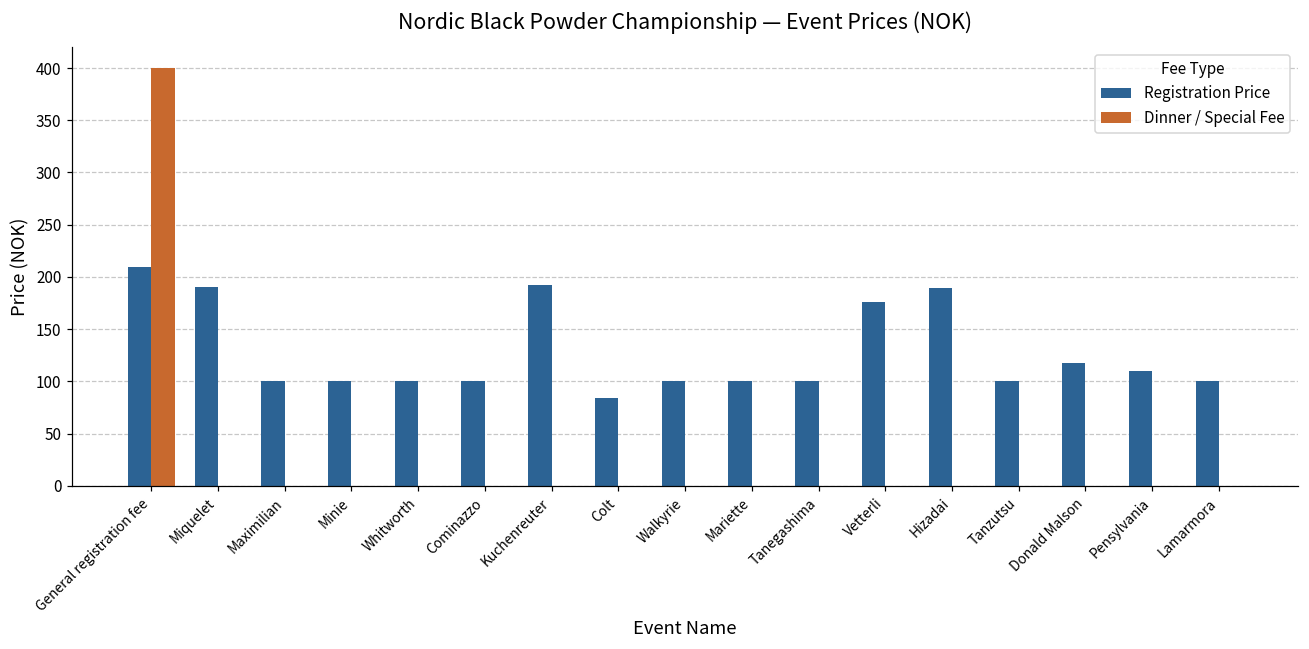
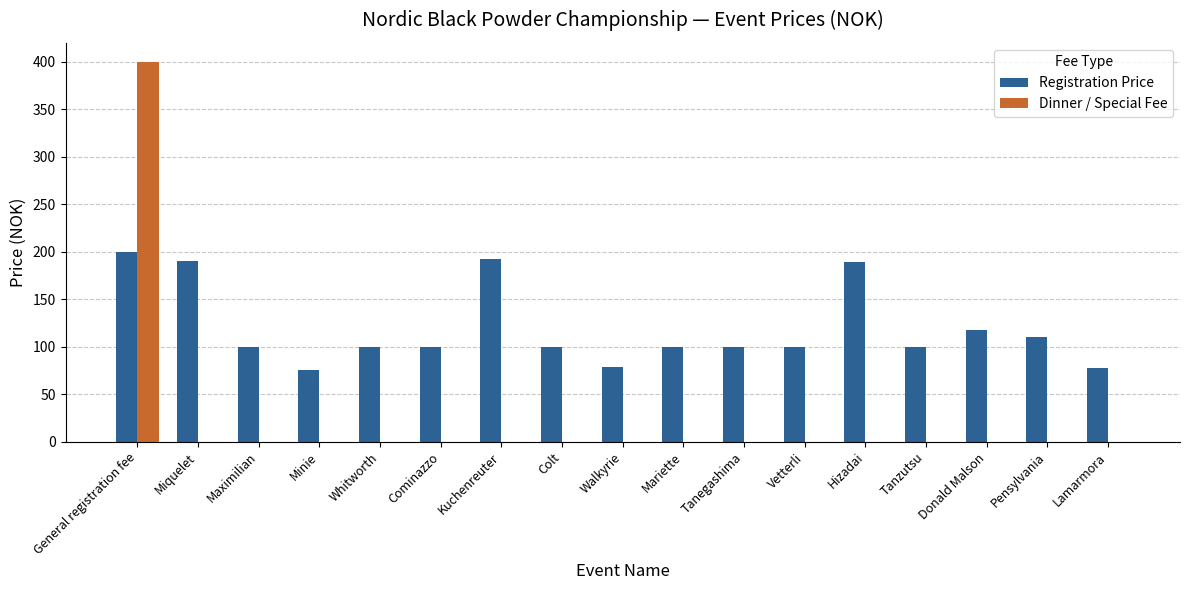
  {
    "Registration Price": {
-     "General registration fee": 210,
+     "General registration fee": 200,
      "Miquelet": 190,
      "Maximilian": 100,
-     "Minie": 100,
+     "Minie": 80,
      "Whitworth": 100,
      "Cominazzo": 100,
      "Kuchenreuter": 190,
-     "Colt": 80,
-     "Walkyrie": 100,
+     "Colt": 100,
+     "Walkyrie": 80,
      "Mariette": 100,
      "Tanegashima": 100,
-     "Vetterli": 180,
+     "Vetterli": 100,
      "Hizadai": 190,
      "Tanzutsu": 100,
      "Donald Malson": 120,
      "Pensylvania": 110,
-     "Lamarmora": 100
+     "Lamarmora": 80
    },
    "Dinner / Special Fee": {
      "General registration fee": 400,
      "Miquelet": 0,
      "Maximilian": 0,
      "Minie": 0,
      "Whitworth": 0,
      "Cominazzo": 0,
      "Kuchenreuter": 0,
      "Colt": 0,
      "Walkyrie": 0,
      "Mariette": 0,
      "Tanegashima": 0,
      "Vetterli": 0,
      "Hizadai": 0,
      "Tanzutsu": 0,
      "Donald Malson": 0,
      "Pensylvania": 0,
      "Lamarmora": 0
    }
  }
